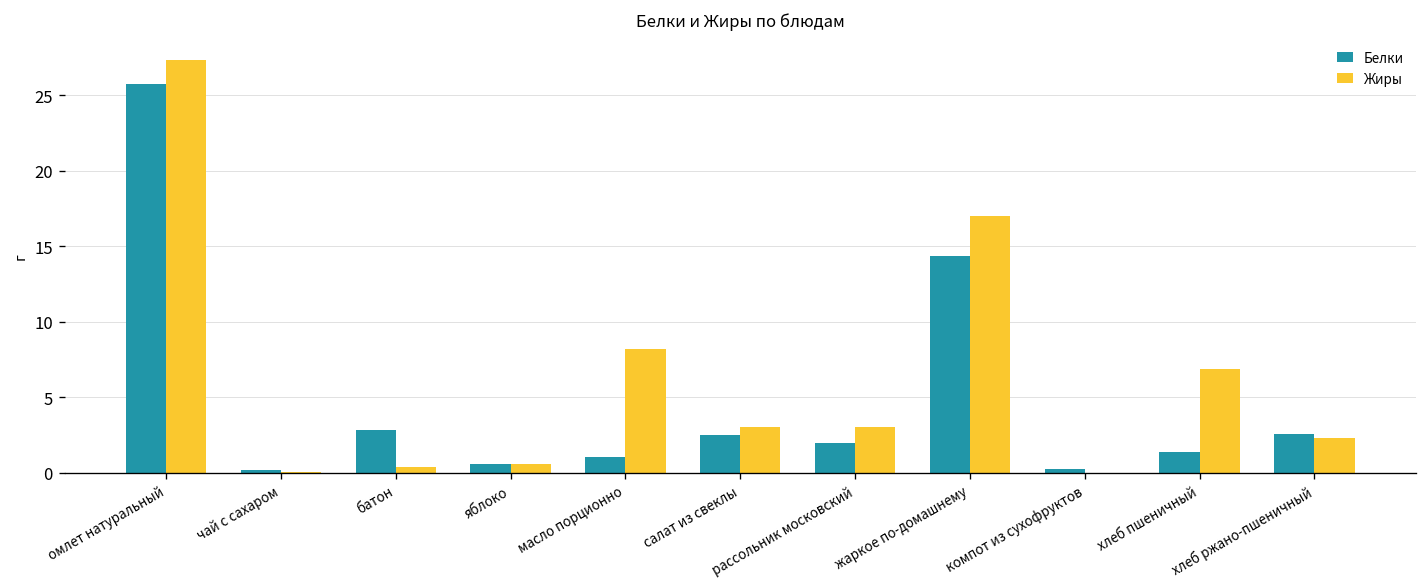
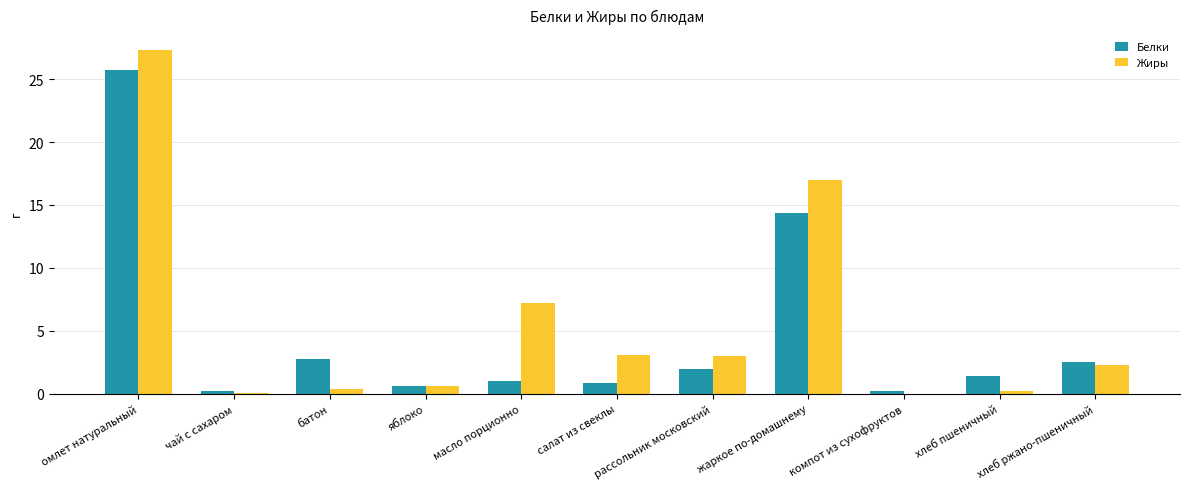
  {
    "Белки": {
      "омлет натуральный": 25.7,
      "чай с сахаром": 0.2,
      "батон": 2.8,
      "яблоко": 0.6,
      "масло порционно": 1.0,
-     "салат из свеклы": 2.5,
+     "салат из свеклы": 0.9,
      "рассольник московский": 2.0,
      "жаркое по-домашнему": 14.3,
      "компот из сухофруктов": 0.2,
      "хлеб пшеничный": 1.4,
      "хлеб ржано-пшеничный": 2.6
    },
    "Жиры": {
      "омлет натуральный": 27.4,
      "батон": 0.4,
      "яблоко": 0.6,
-     "масло порционно": 8.2,
+     "масло порционно": 7.3,
      "салат из свеклы": 3.1,
      "рассольник московский": 3.0,
      "жаркое по-домашнему": 17.0,
      "компот из сухофруктов": 0.0,
-     "хлеб пшеничный": 6.9,
+     "хлеб пшеничный": 0.2,
      "хлеб ржано-пшеничный": 2.3
    }
  }
